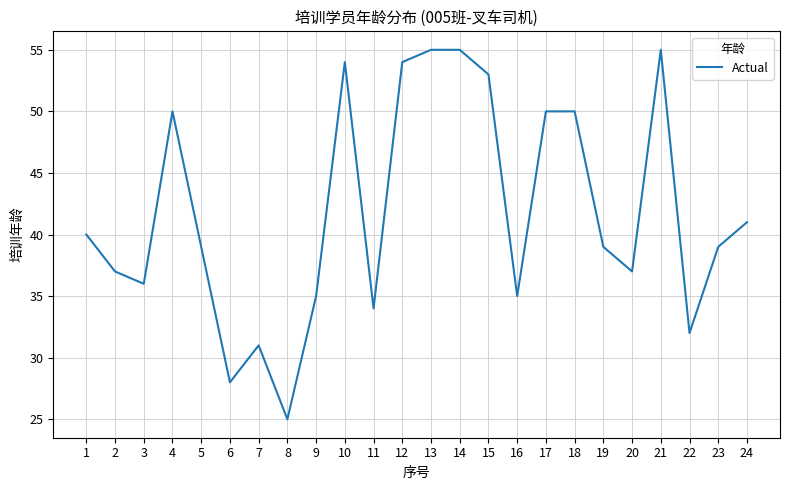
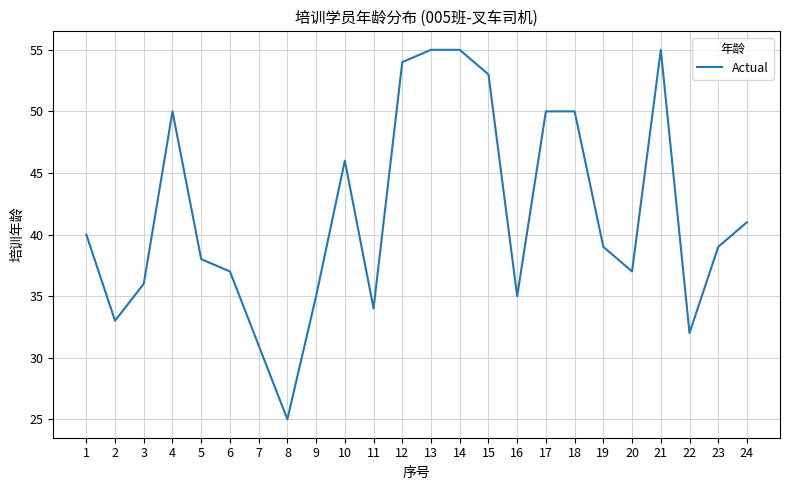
  {
    "1": 40,
-   "2": 37,
+   "2": 33,
    "3": 36,
    "4": 50,
-   "5": 39,
-   "6": 28,
+   "5": 38,
+   "6": 37,
    "7": 31,
    "8": 25,
    "9": 35,
-   "10": 54,
+   "10": 46,
    "11": 34,
    "12": 54,
    "13": 55,
    "14": 55,
    "15": 53,
    "16": 35,
    "17": 50,
    "18": 50,
    "19": 39,
    "20": 37,
    "21": 55,
    "22": 32,
    "23": 39,
    "24": 41
  }
